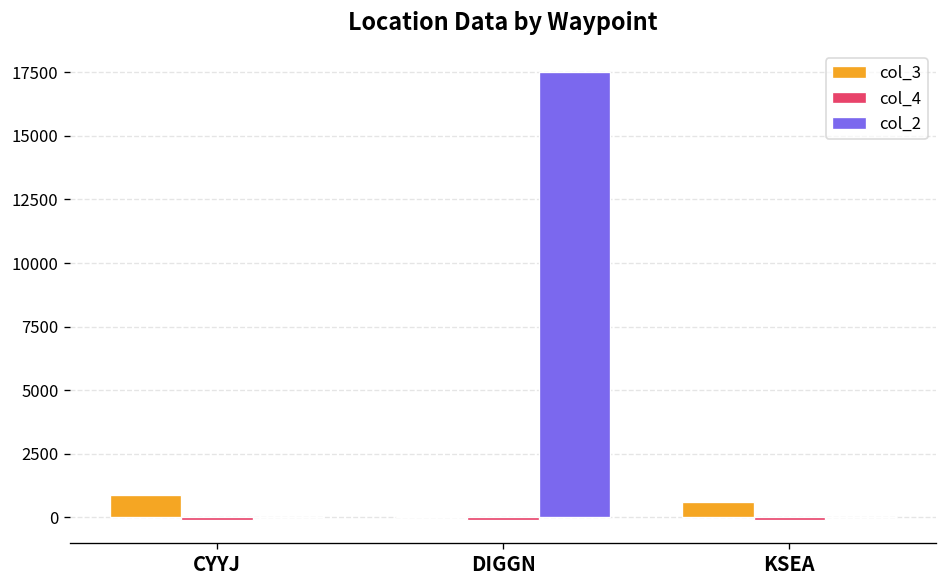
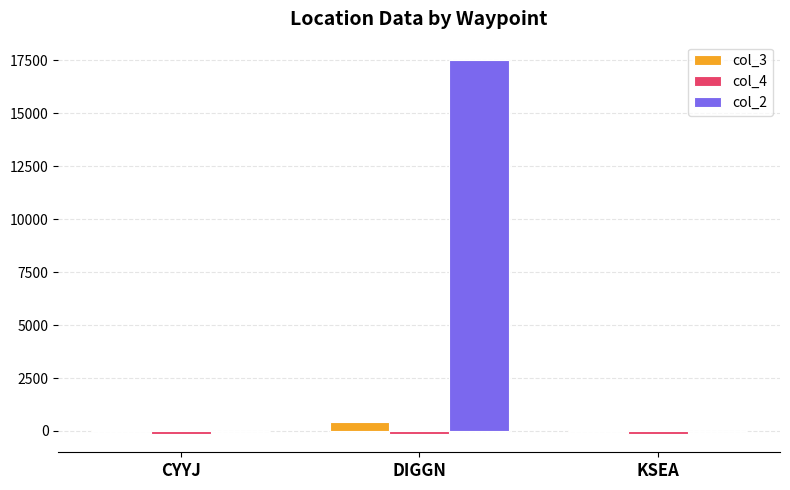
  {
    "col_3": {
-     "CYYJ": 900,
-     "DIGGN": 0,
-     "KSEA": 600
+     "CYYJ": 0,
+     "DIGGN": 400,
+     "KSEA": 0
    },
    "col_4": {
      "CYYJ": -100,
      "DIGGN": -100,
      "KSEA": -100
    },
    "col_2": {
      "CYYJ": 0,
      "DIGGN": 17500,
      "KSEA": 0
    }
  }
